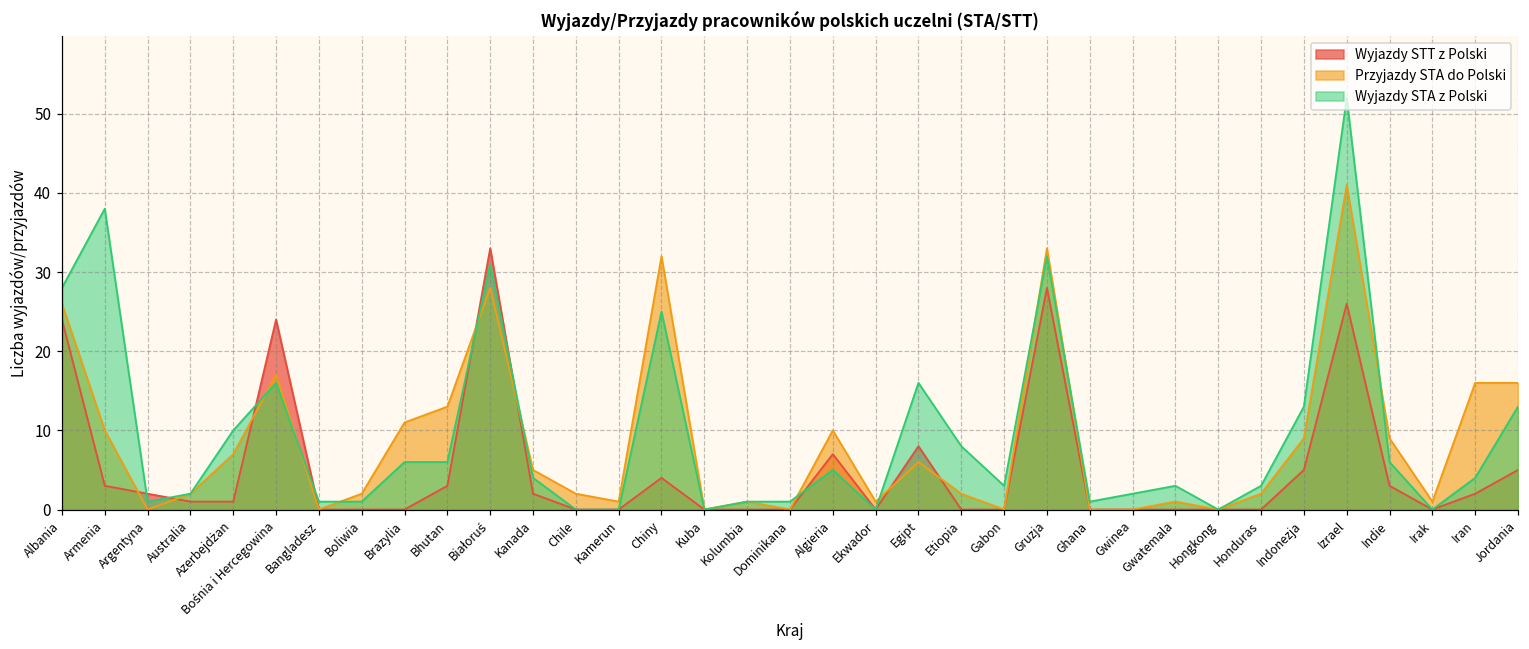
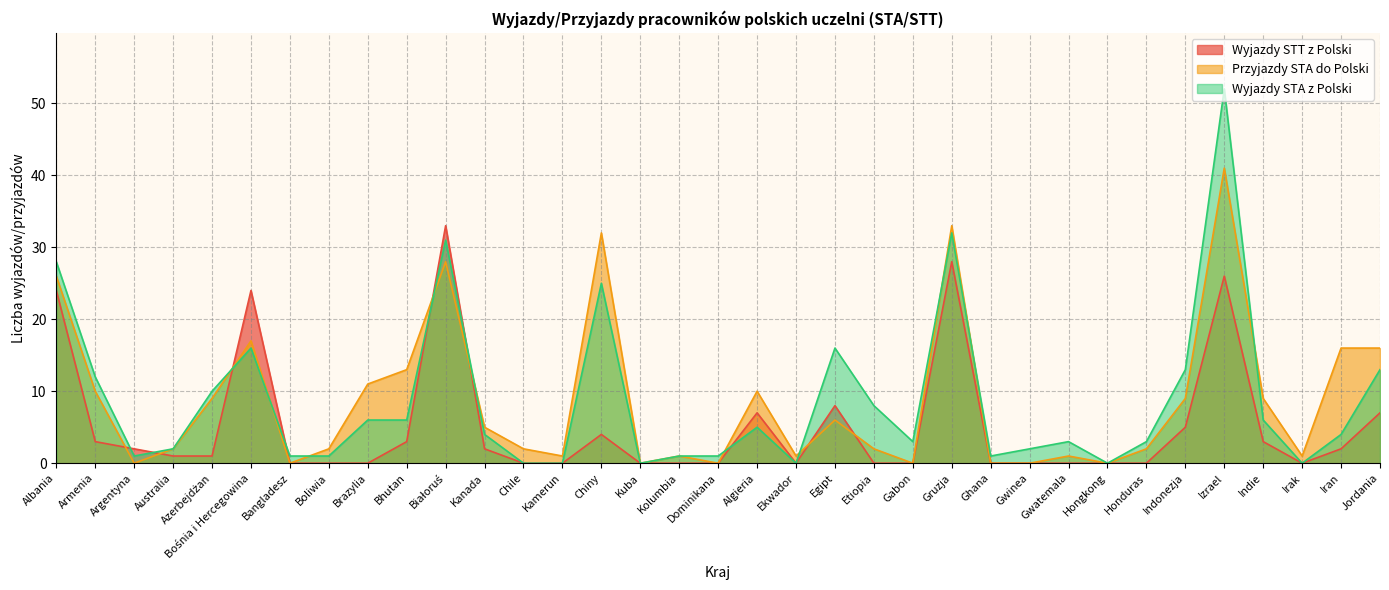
  {
    "Wyjazdy STT z Polski": {
      "Albania": 24,
      "Armenia": 3,
      "Argentyna": 2,
      "Australia": 1,
      "Azerbejdżan": 1,
      "Bośnia i Hercegowina": 24,
      "Boliwia": 0,
      "Brazylia": 0,
      "Bhutan": 3,
      "Białoruś": 33,
      "Kanada": 2,
      "Chiny": 4,
      "Kolumbia": 0,
      "Algieria": 7,
      "Egipt": 8,
      "Etiopia": 0,
      "Gruzja": 28,
      "Gwatemala": 0,
      "Honduras": 0,
      "Indonezja": 5,
      "Izrael": 26,
      "Indie": 3,
      "Iran": 2,
-     "Jordania": 5
+     "Jordania": 7
    },
    "Przyjazdy STA do Polski": {
      "Albania": 26,
      "Armenia": 10,
      "Argentyna": 0,
-     "Azerbejdżan": 7,
+     "Azerbejdżan": 9,
      "Bośnia i Hercegowina": 17,
      "Boliwia": 2,
      "Brazylia": 11,
      "Bhutan": 13,
      "Białoruś": 28,
      "Kanada": 5,
      "Chile": 2,
      "Kamerun": 1,
      "Chiny": 32,
      "Algieria": 10,
      "Ekwador": 1,
      "Egipt": 6,
      "Etiopia": 2,
      "Gruzja": 33,
      "Gwatemala": 1,
      "Honduras": 2,
      "Indonezja": 9,
      "Izrael": 41,
      "Indie": 9,
      "Irak": 1,
      "Iran": 16,
      "Jordania": 16
    },
    "Wyjazdy STA z Polski": {
      "Albania": 28,
-     "Armenia": 38,
+     "Armenia": 12,
      "Argentyna": 1,
      "Azerbejdżan": 10,
      "Bośnia i Hercegowina": 16,
      "Bangladesz": 1,
      "Boliwia": 1,
      "Brazylia": 6,
      "Bhutan": 6,
      "Białoruś": 31,
      "Kanada": 4,
      "Chiny": 25,
      "Dominikana": 1,
      "Algieria": 5,
      "Egipt": 16,
      "Etiopia": 8,
      "Gabon": 3,
      "Gruzja": 32,
      "Ghana": 1,
      "Gwinea": 2,
      "Gwatemala": 3,
      "Honduras": 3,
      "Indonezja": 13,
      "Indie": 6,
      "Iran": 4,
      "Jordania": 13
    }
  }
